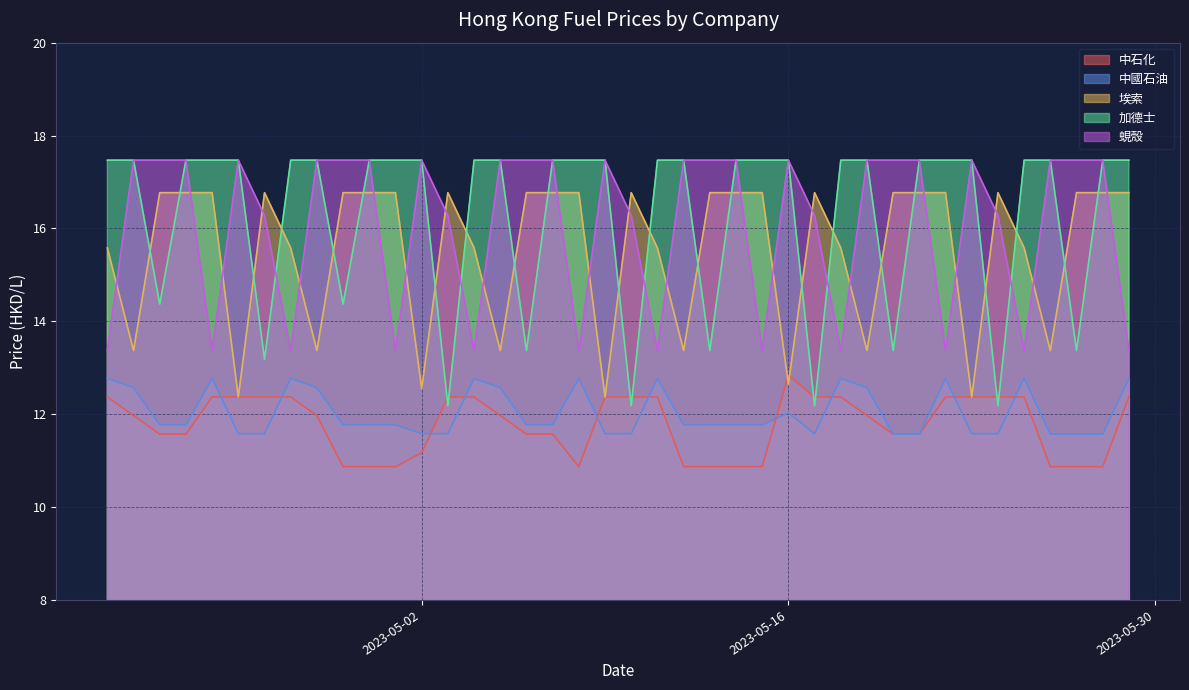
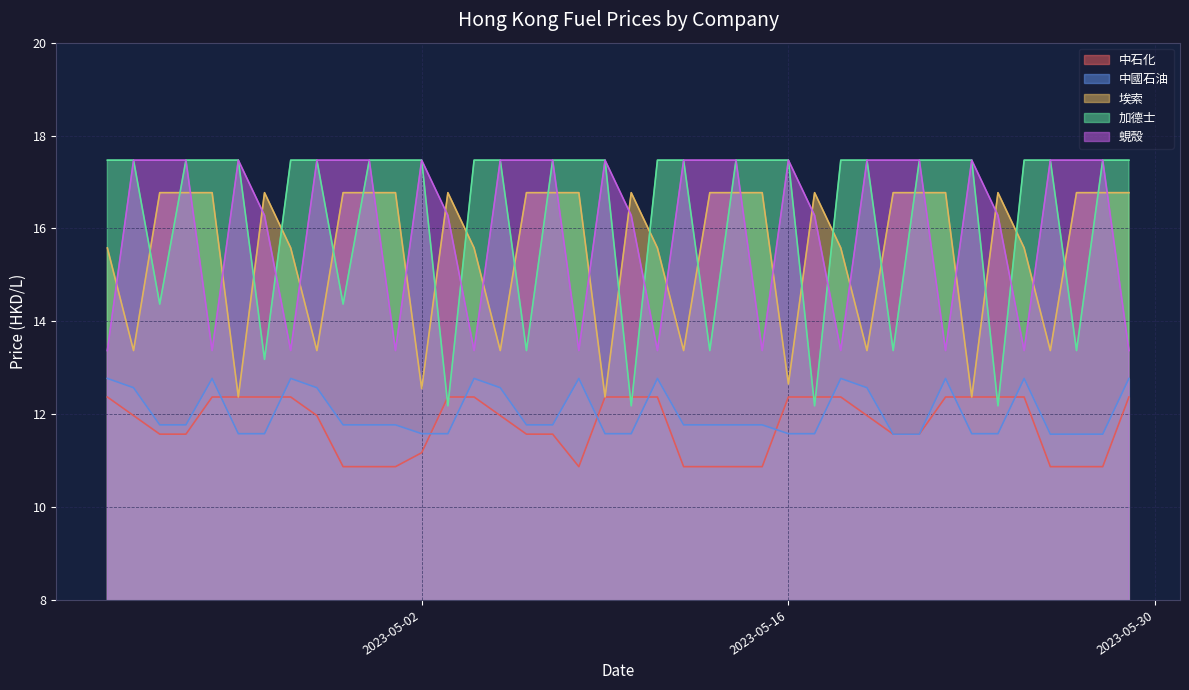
  {
    "中石化": {
      "2023-05-02": 11.2,
-     "2023-05-16": 12.8
+     "2023-05-16": 12.4
    },
    "中國石油": {
      "2023-05-02": 11.6,
-     "2023-05-16": 12.0
+     "2023-05-16": 11.6
    },
    "埃索": {
      "2023-05-02": 12.6,
      "2023-05-16": 12.7
    }
  }
